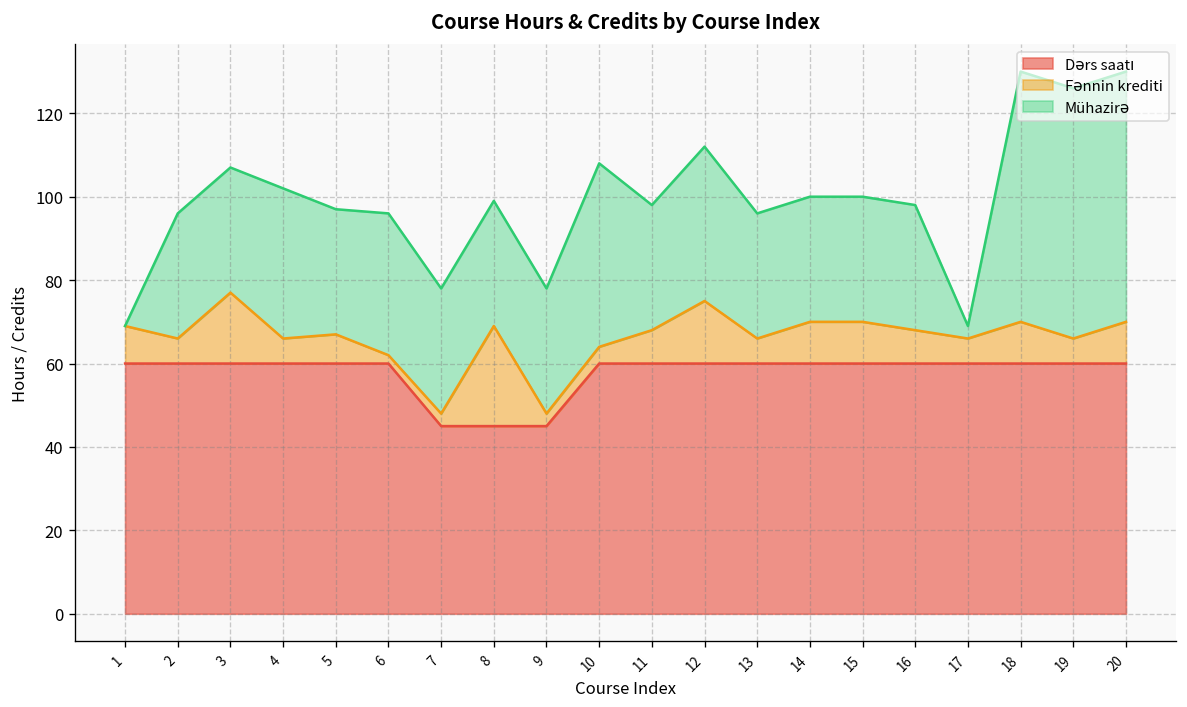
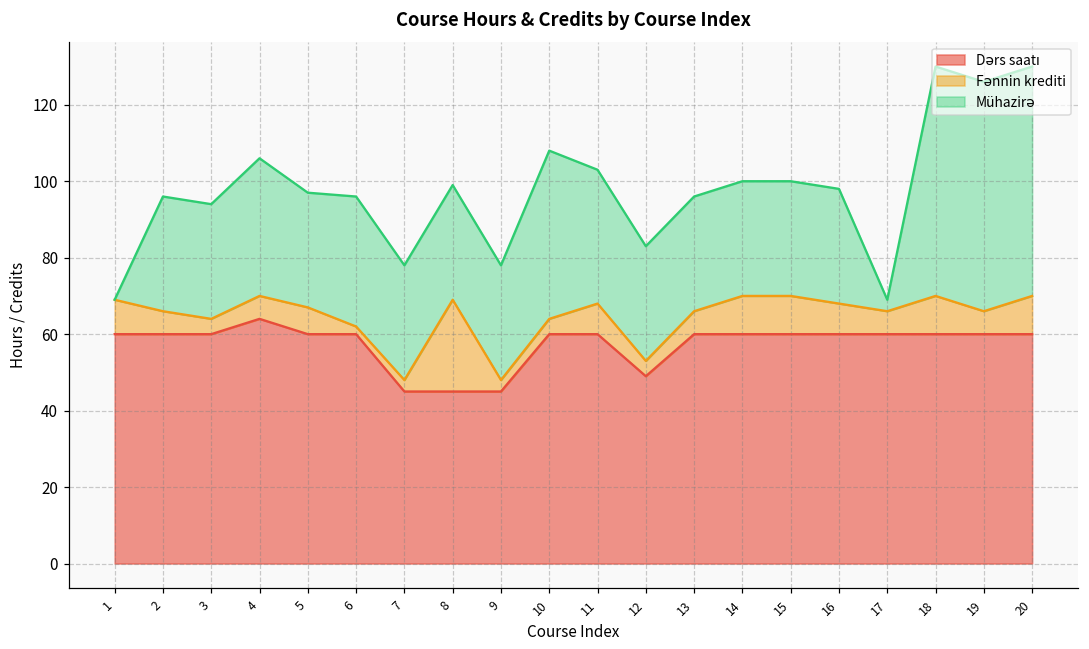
  {
    "Dərs saatı": {
      "1": 60,
      "2": 60,
      "3": 60,
-     "4": 60,
+     "4": 64,
      "5": 60,
      "6": 60,
      "7": 45,
      "8": 45,
      "9": 45,
      "10": 60,
      "11": 60,
-     "12": 60,
+     "12": 49,
      "13": 60,
      "14": 60,
      "15": 60,
      "16": 60,
      "17": 60,
      "18": 60,
      "19": 60,
      "20": 60
    },
    "Fənnin krediti": {
      "2": 6,
-     "3": 17,
+     "3": 4,
      "4": 6,
      "5": 7,
      "6": 2,
      "7": 3,
      "8": 24,
      "9": 3,
      "10": 4,
      "11": 8,
-     "12": 15,
+     "12": 4,
      "13": 6,
      "14": 10,
      "15": 10,
      "16": 8,
      "17": 6,
      "18": 10,
      "19": 6,
      "20": 10
    },
    "Mühazirə": {
      "2": 30,
      "3": 30,
      "4": 36,
      "5": 30,
      "6": 34,
      "7": 30,
      "8": 30,
      "9": 30,
      "10": 44,
-     "11": 30,
-     "12": 37,
+     "11": 35,
+     "12": 30,
      "13": 30,
      "14": 30,
      "15": 30,
      "16": 30,
      "17": 3
    }
  }
